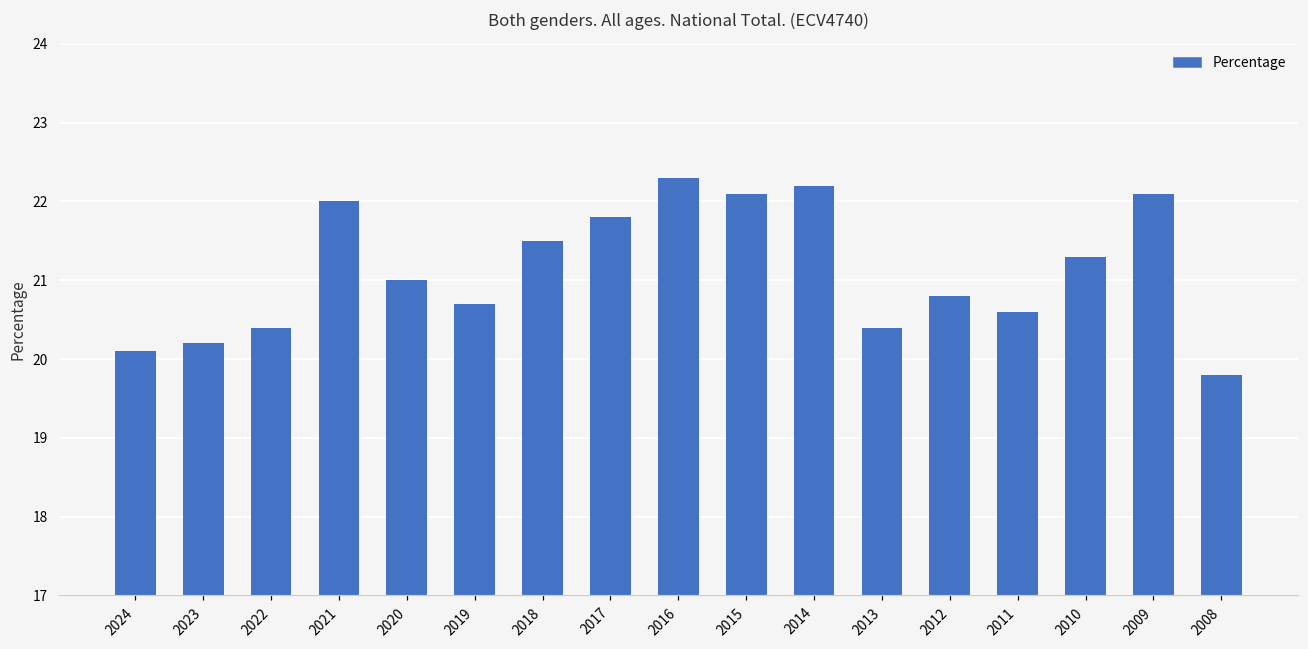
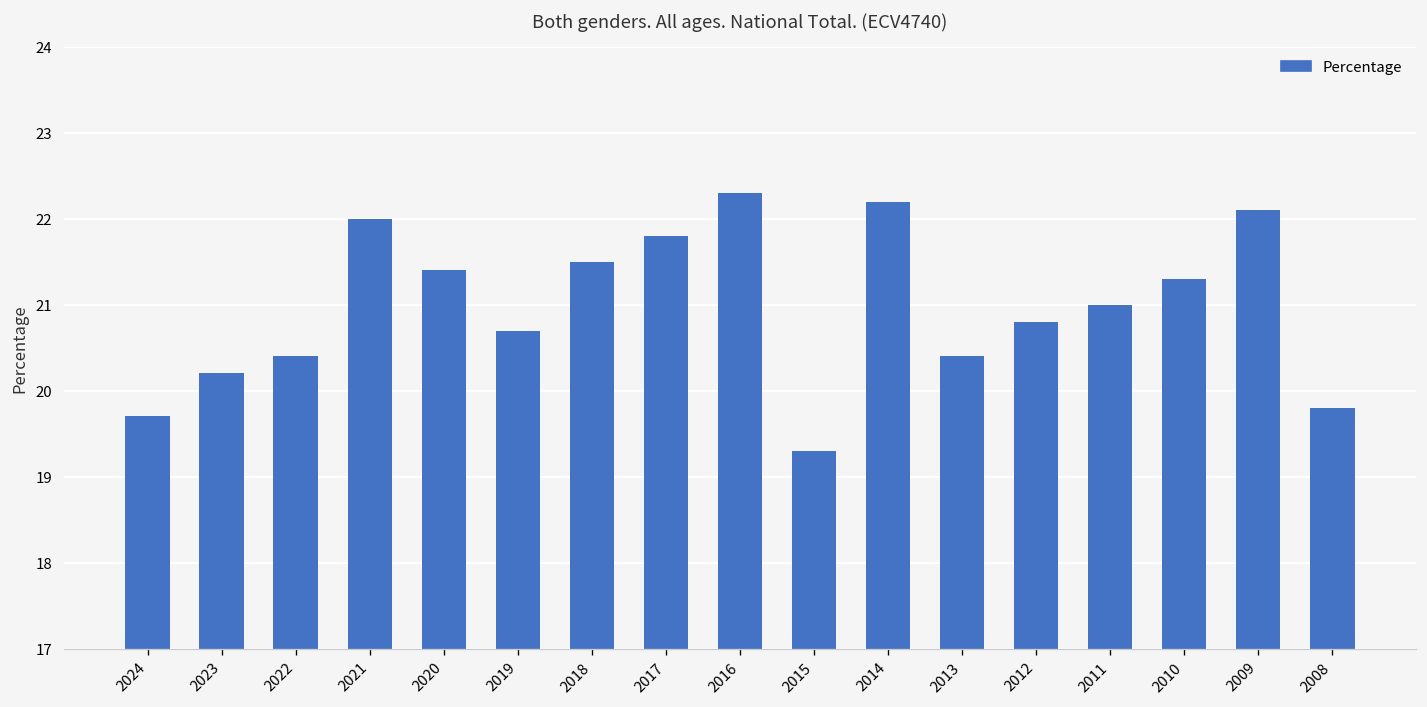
  {
-   "2024": 20.1,
+   "2024": 19.7,
    "2023": 20.2,
    "2022": 20.4,
    "2021": 22.0,
-   "2020": 21.0,
+   "2020": 21.4,
    "2019": 20.7,
    "2018": 21.5,
    "2017": 21.8,
    "2016": 22.3,
-   "2015": 22.1,
+   "2015": 19.3,
    "2014": 22.2,
    "2013": 20.4,
    "2012": 20.8,
-   "2011": 20.6,
+   "2011": 21.0,
    "2010": 21.3,
    "2009": 22.1,
    "2008": 19.8
  }
